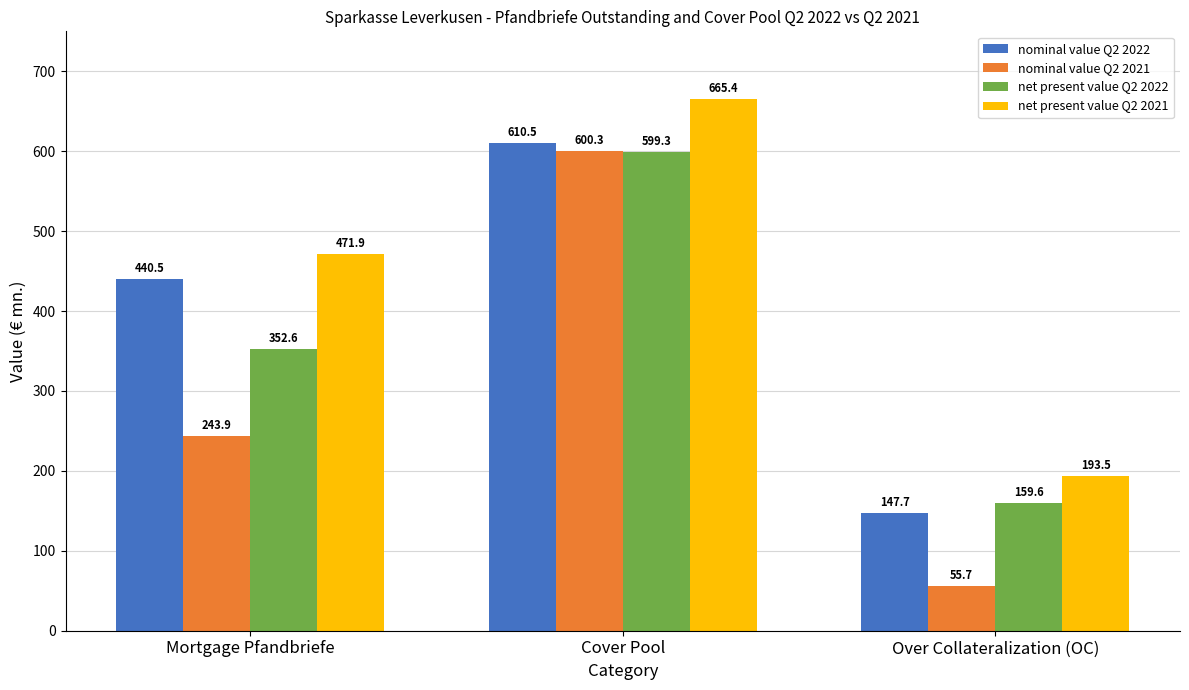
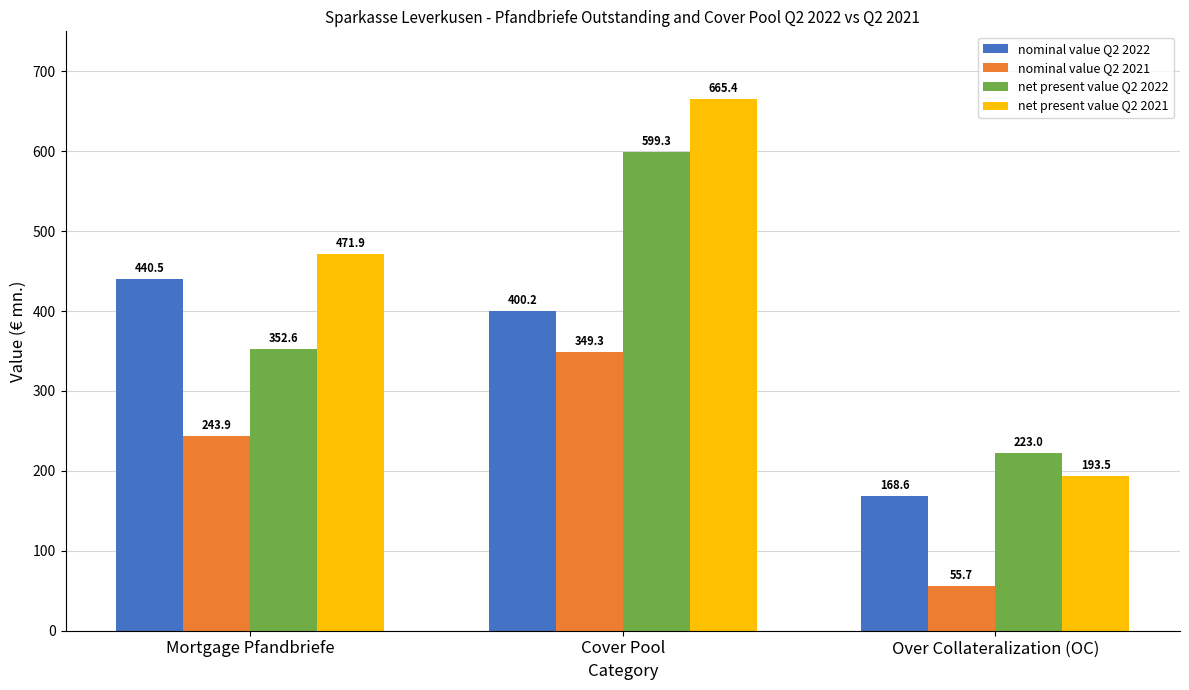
  {
    "nominal value Q2 2022": {
      "Mortgage Pfandbriefe": 440.5,
-     "Cover Pool": 610.5,
-     "Over Collateralization (OC)": 147.7
+     "Cover Pool": 400.2,
+     "Over Collateralization (OC)": 168.6
    },
    "nominal value Q2 2021": {
      "Mortgage Pfandbriefe": 243.9,
-     "Cover Pool": 600.3,
+     "Cover Pool": 349.3,
      "Over Collateralization (OC)": 55.7
    },
    "net present value Q2 2022": {
      "Mortgage Pfandbriefe": 352.6,
      "Cover Pool": 599.3,
-     "Over Collateralization (OC)": 159.6
+     "Over Collateralization (OC)": 223.0
    },
    "net present value Q2 2021": {
      "Mortgage Pfandbriefe": 471.9,
      "Cover Pool": 665.4,
      "Over Collateralization (OC)": 193.5
    }
  }
